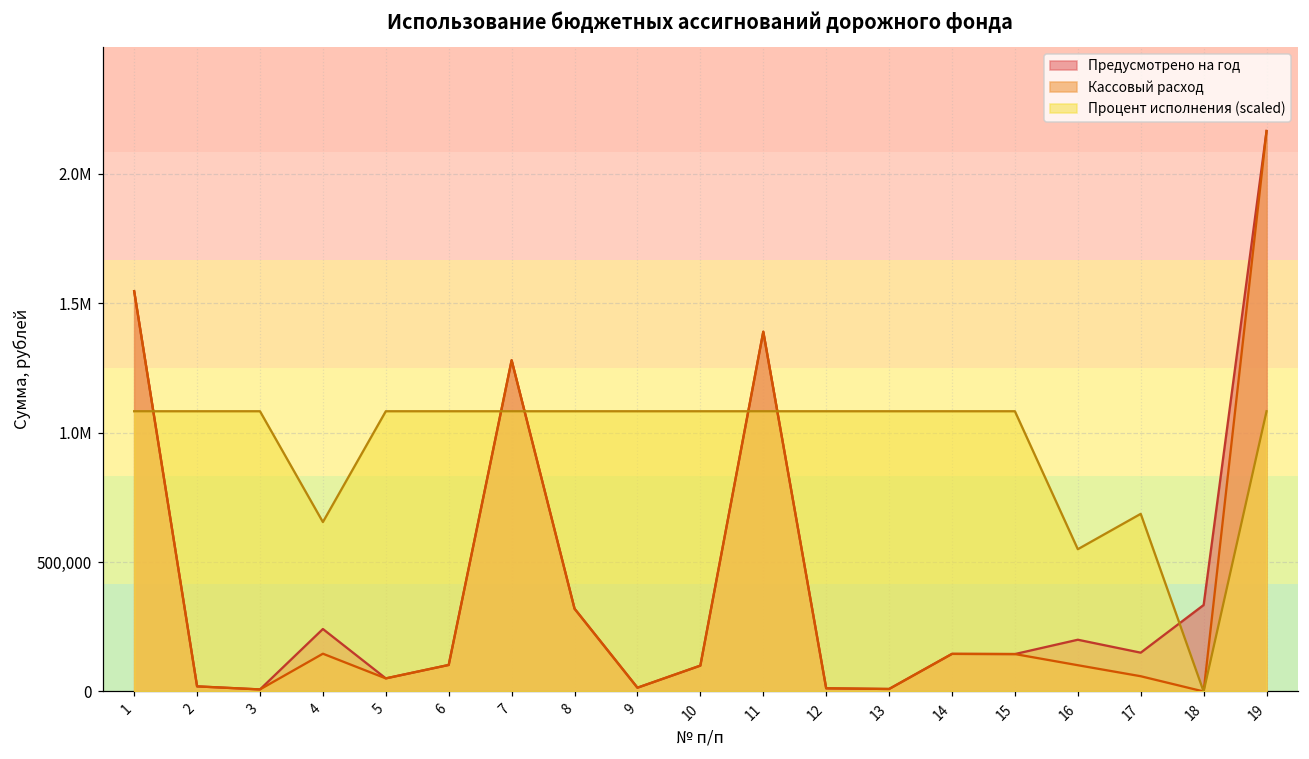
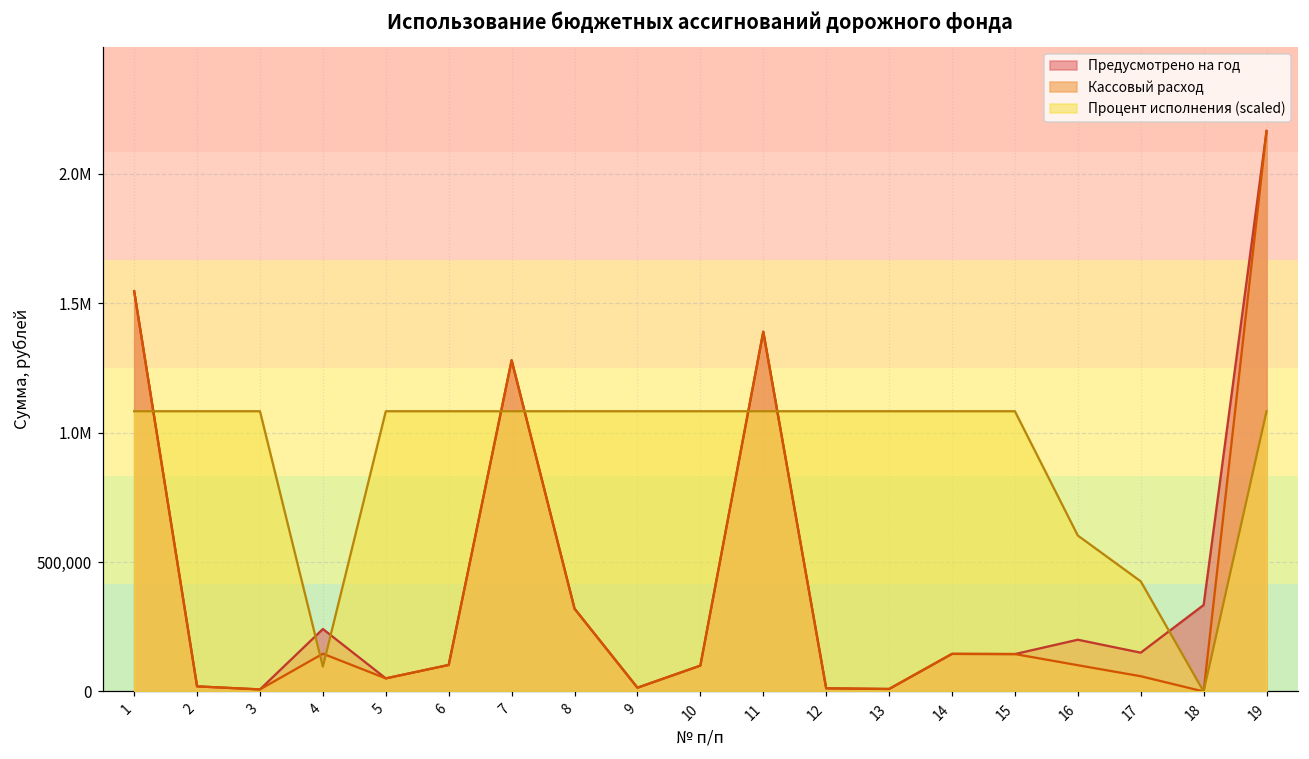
  {
    "Процент исполнения (scaled)": {
      "1": "1,080,000",
      "2": "1,080,000",
      "3": "1,080,000",
-     "4": "650,000",
+     "4": "100,000",
      "5": "1,080,000",
      "6": "1,080,000",
      "7": "1,080,000",
      "8": "1,080,000",
      "9": "1,080,000",
      "10": "1,080,000",
      "11": "1,080,000",
      "12": "1,080,000",
      "13": "1,080,000",
      "14": "1,080,000",
      "15": "1,080,000",
-     "16": "550,000",
-     "17": "690,000",
+     "16": "600,000",
+     "17": "430,000",
      "19": "1,080,000"
    }
  }
